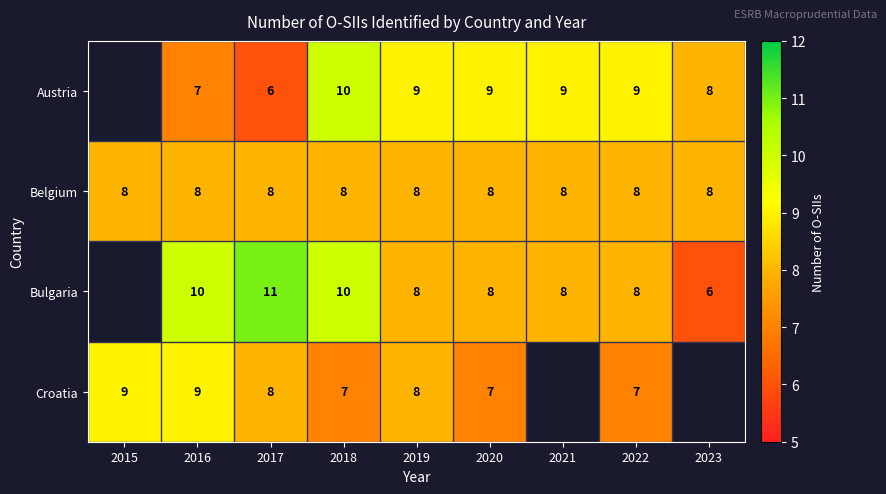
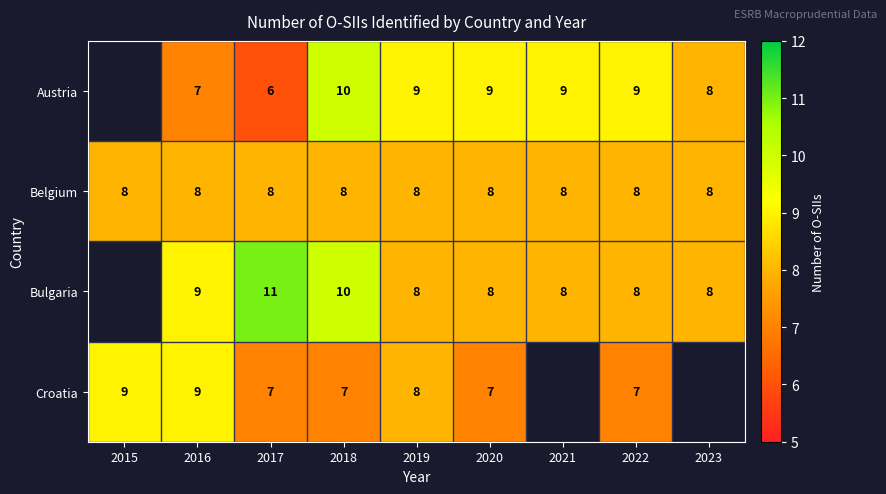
  {
    "Austria": {
      "2016": 7,
      "2017": 6,
      "2018": 10,
      "2019": 9,
      "2020": 9,
      "2021": 9,
      "2022": 9,
      "2023": 8
    },
    "Belgium": {
      "2015": 8,
      "2016": 8,
      "2017": 8,
      "2018": 8,
      "2019": 8,
      "2020": 8,
      "2021": 8,
      "2022": 8,
      "2023": 8
    },
    "Bulgaria": {
-     "2016": 10,
+     "2016": 9,
      "2017": 11,
      "2018": 10,
      "2019": 8,
      "2020": 8,
      "2021": 8,
      "2022": 8,
-     "2023": 6
+     "2023": 8
    },
    "Croatia": {
      "2015": 9,
      "2016": 9,
-     "2017": 8,
+     "2017": 7,
      "2018": 7,
      "2019": 8,
      "2020": 7,
      "2022": 7
    }
  }
